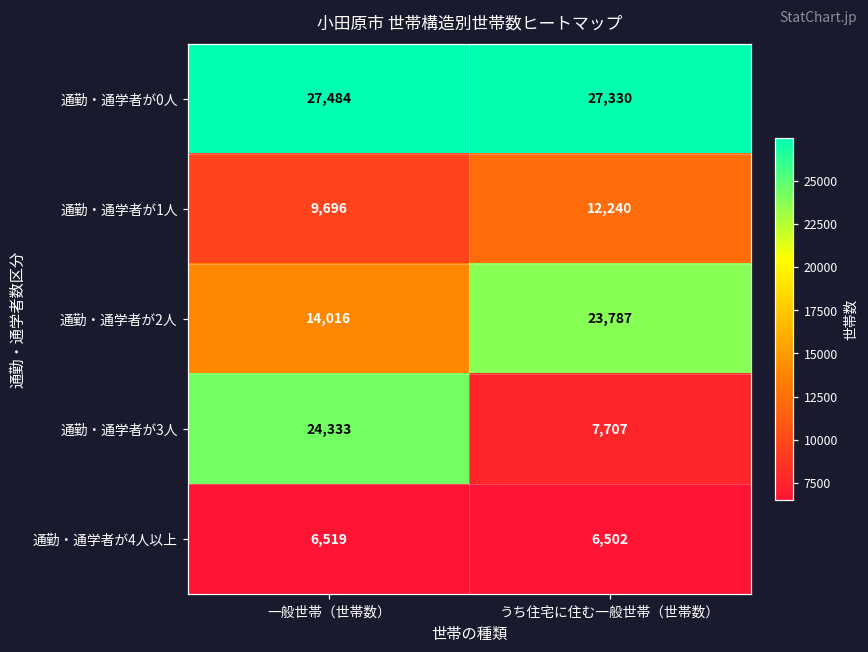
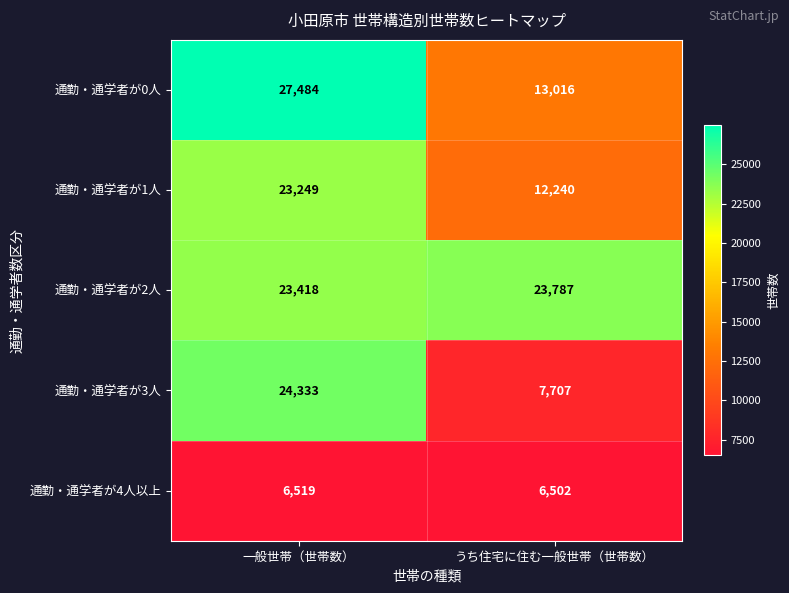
  {
    "通勤・通学者が0人": {
      "一般世帯（世帯数）": "27,484",
-     "うち住宅に住む一般世帯（世帯数）": "27,330"
+     "うち住宅に住む一般世帯（世帯数）": "13,016"
    },
    "通勤・通学者が1人": {
-     "一般世帯（世帯数）": "9,696",
+     "一般世帯（世帯数）": "23,249",
      "うち住宅に住む一般世帯（世帯数）": "12,240"
    },
    "通勤・通学者が2人": {
-     "一般世帯（世帯数）": "14,016",
+     "一般世帯（世帯数）": "23,418",
      "うち住宅に住む一般世帯（世帯数）": "23,787"
    },
    "通勤・通学者が3人": {
      "一般世帯（世帯数）": "24,333",
      "うち住宅に住む一般世帯（世帯数）": "7,707"
    },
    "通勤・通学者が4人以上": {
      "一般世帯（世帯数）": "6,519",
      "うち住宅に住む一般世帯（世帯数）": "6,502"
    }
  }
